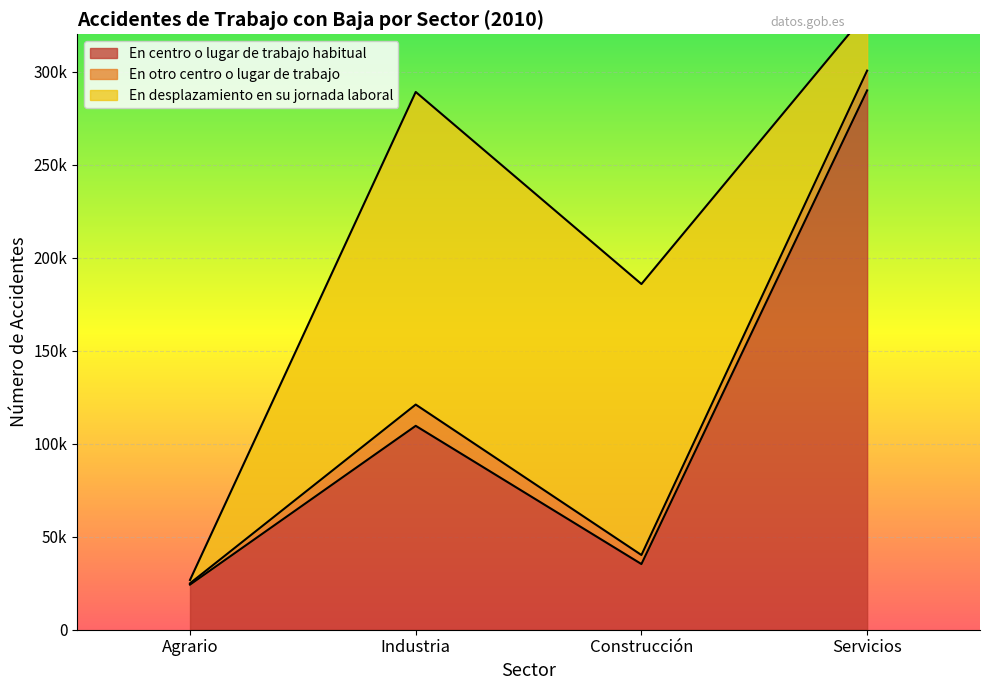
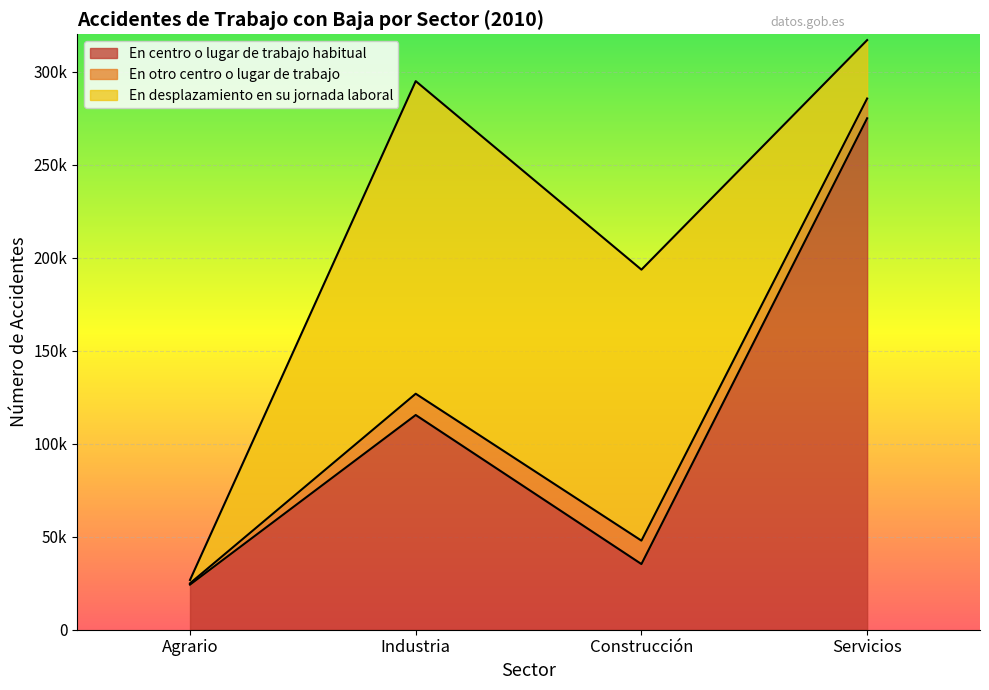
  {
    "En centro o lugar de trabajo habitual": {
-     "Industria": 110000,
+     "Industria": 115000,
      "Construcción": 35000,
-     "Servicios": 290000
+     "Servicios": 275000
    },
    "En otro centro o lugar de trabajo": {
      "Industria": 11000,
-     "Construcción": 5000,
+     "Construcción": 13000,
      "Servicios": 11000
    },
    "En desplazamiento en su jornada laboral": {
      "Agrario": 2000,
      "Industria": 168000,
      "Construcción": 146000
    }
  }
